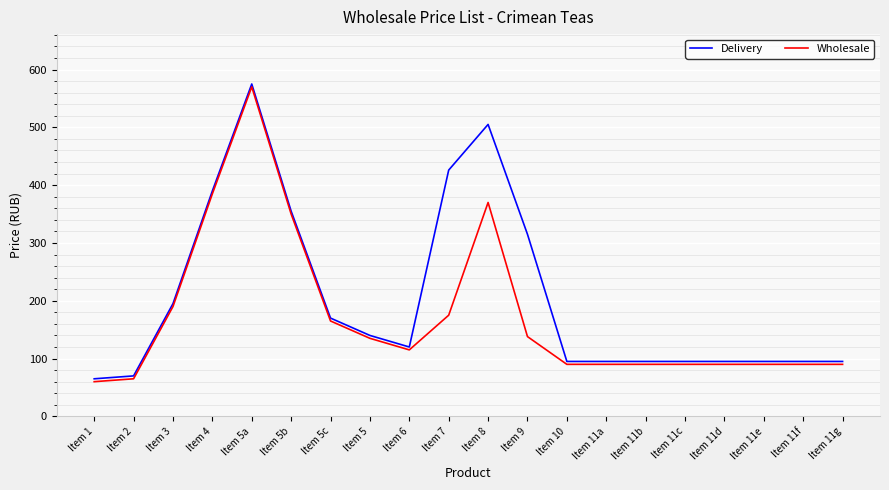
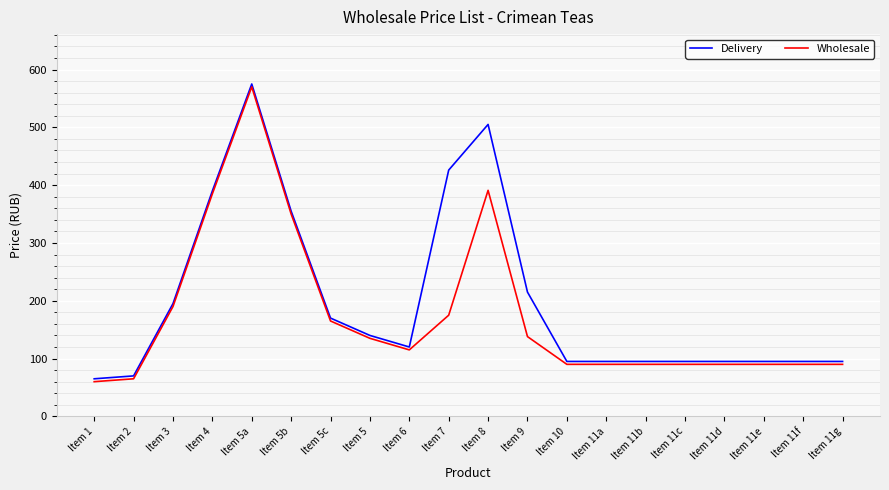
  {
    "Delivery": {
      "Item 1": 70,
      "Item 2": 70,
      "Item 3": 200,
      "Item 4": 390,
      "Item 5a": 580,
      "Item 5b": 360,
      "Item 5c": 170,
      "Item 5": 140,
      "Item 6": 120,
      "Item 7": 430,
      "Item 8": 510,
-     "Item 9": 320,
+     "Item 9": 220,
      "Item 10": 100,
      "Item 11a": 100,
      "Item 11b": 100,
      "Item 11c": 100,
      "Item 11d": 100,
      "Item 11e": 100,
      "Item 11f": 100,
      "Item 11g": 100
    },
    "Wholesale": {
      "Item 1": 60,
      "Item 2": 70,
      "Item 3": 190,
      "Item 4": 390,
      "Item 5a": 570,
      "Item 5b": 350,
      "Item 5c": 170,
      "Item 5": 140,
      "Item 6": 120,
      "Item 7": 180,
-     "Item 8": 370,
+     "Item 8": 390,
      "Item 9": 140,
      "Item 10": 90,
      "Item 11a": 90,
      "Item 11b": 90,
      "Item 11c": 90,
      "Item 11d": 90,
      "Item 11e": 90,
      "Item 11f": 90,
      "Item 11g": 90
    }
  }
